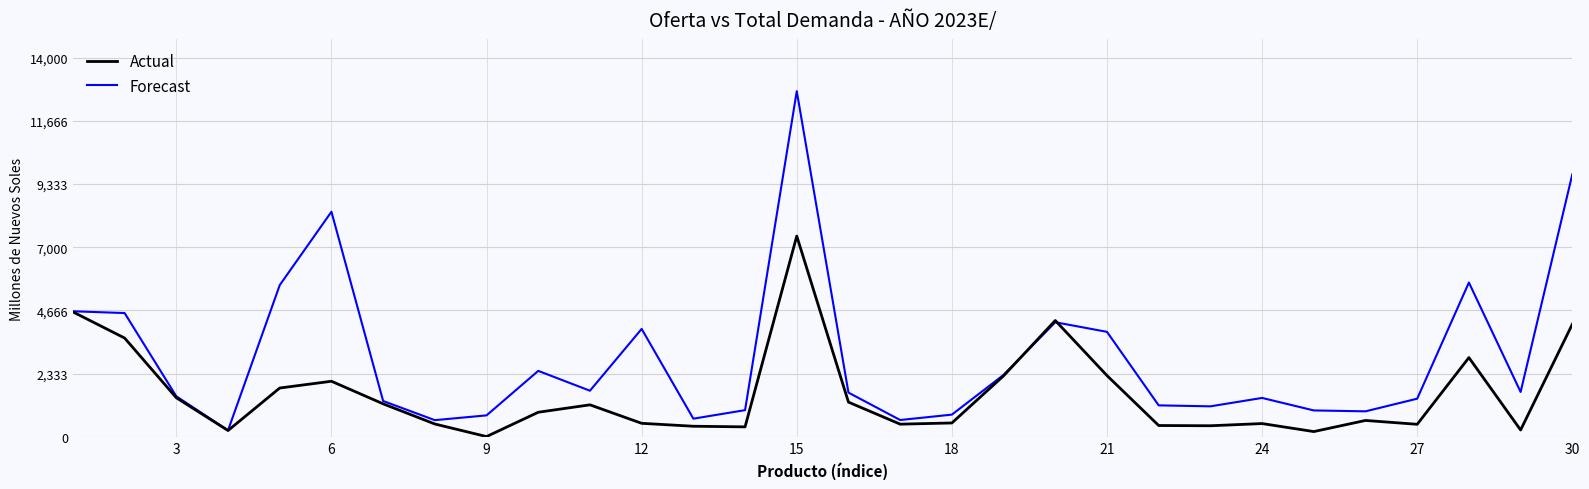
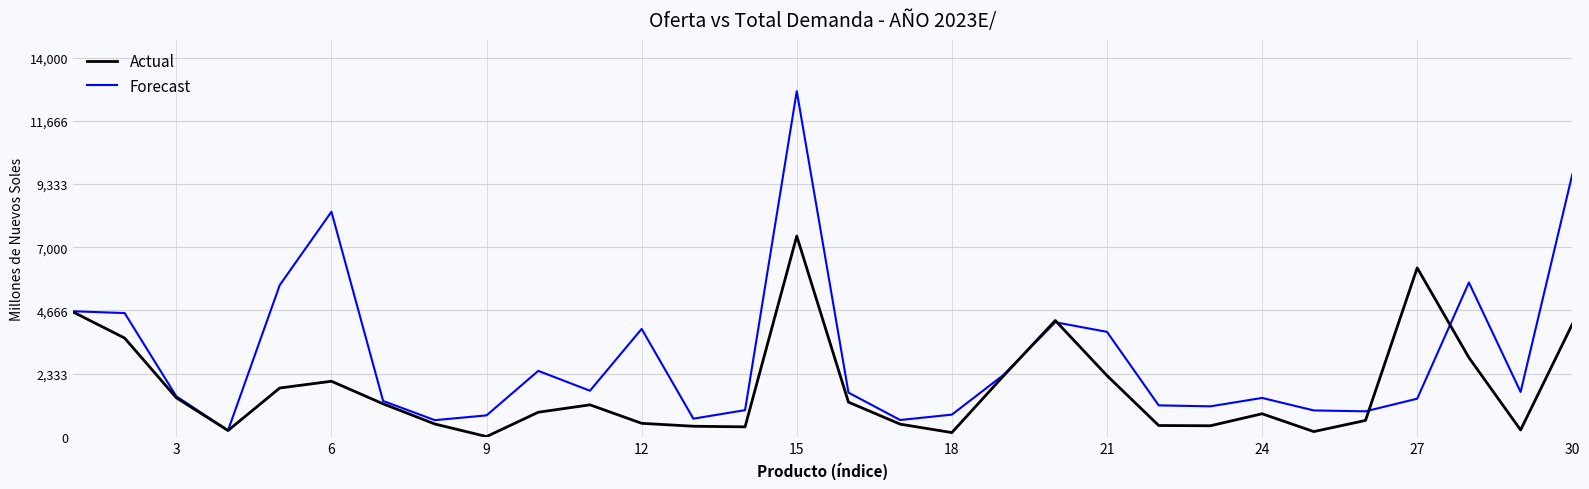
  {
    "Actual": {
      "6": "2,000",
      "9": "0",
      "12": "500",
      "15": "7,400",
-     "18": "500",
+     "18": "200",
      "21": "2,300",
-     "24": "500",
-     "27": "500",
+     "24": "800",
+     "27": "6,200",
      "30": "4,200"
    },
    "Forecast": {
      "6": "8,300",
      "9": "800",
      "12": "4,000",
      "15": "12,800",
      "18": "800",
      "21": "3,900",
      "24": "1,400",
      "27": "1,400",
      "30": "9,700"
    }
  }
